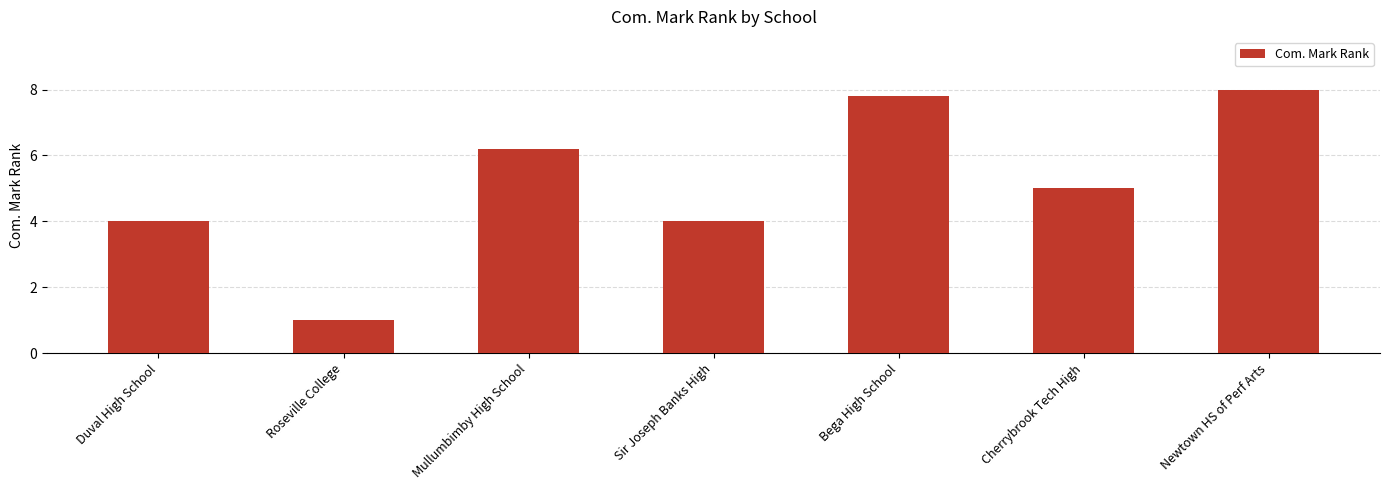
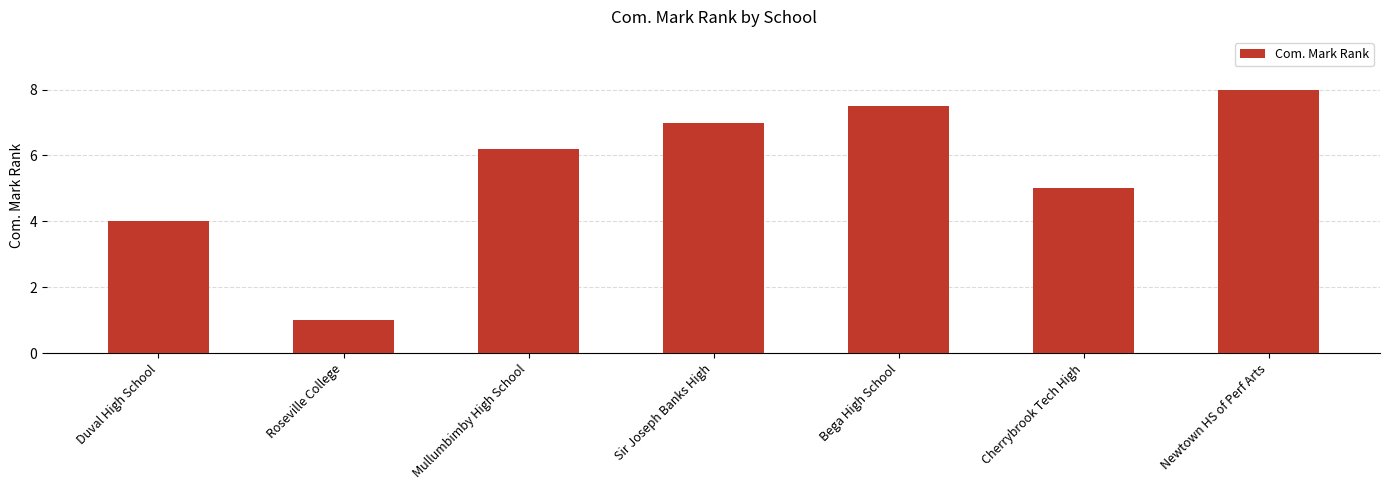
  {
    "Duval High School": 4.0,
    "Roseville College": 1.0,
    "Mullumbimby High School": 6.2,
-   "Sir Joseph Banks High": 4,
-   "Bega High School": 7.8,
+   "Sir Joseph Banks High": 7,
+   "Bega High School": 7.5,
    "Cherrybrook Tech High": 5.0,
    "Newtown HS of Perf Arts": 8.0
  }
